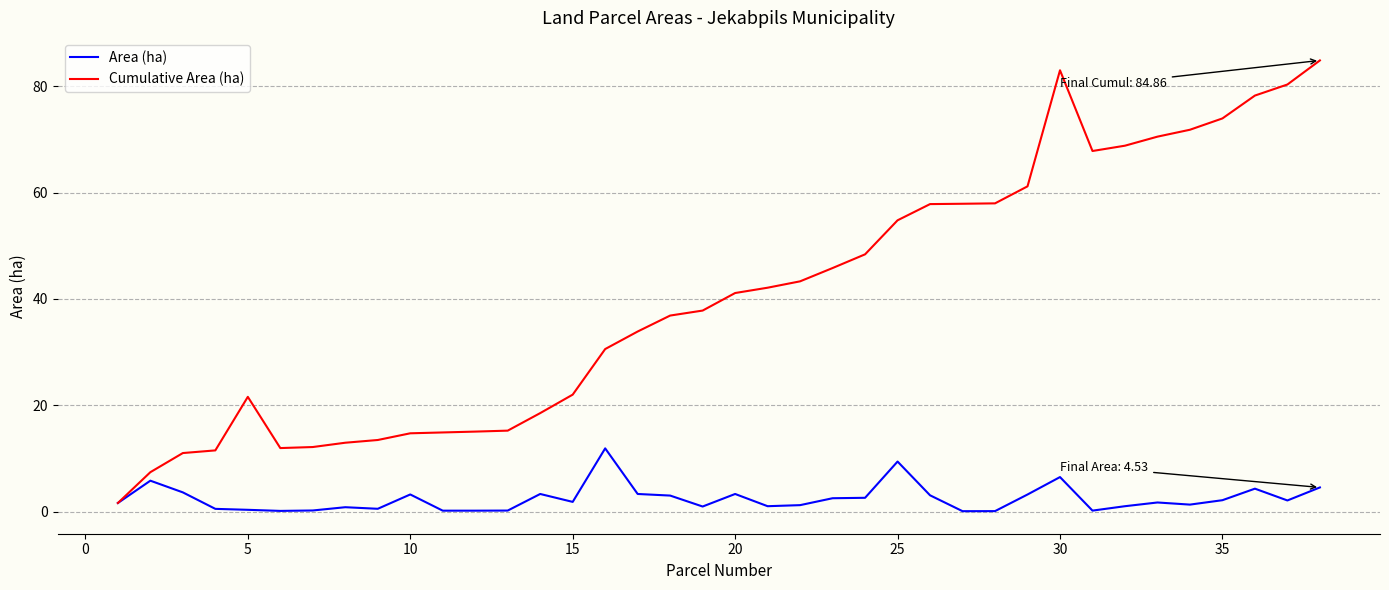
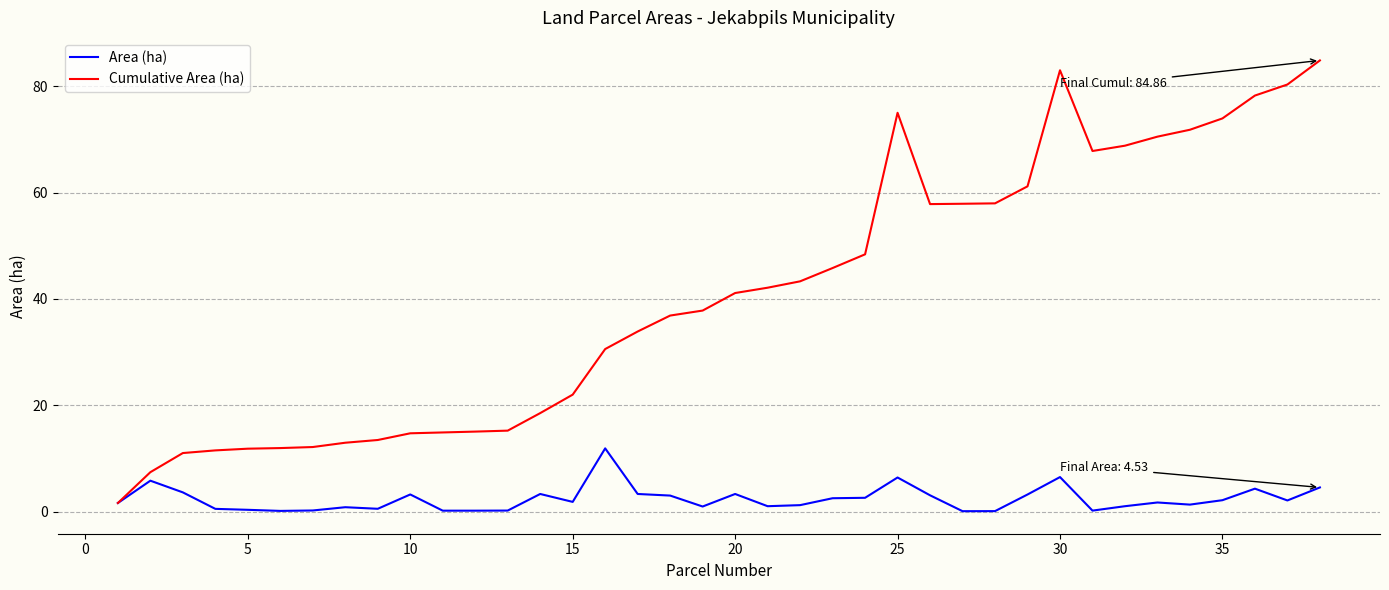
  {
    "Area (ha)": {
      "5": 0,
      "10": 3,
      "15": 2,
      "20": 3,
-     "25": 9,
+     "25": 6,
      "35": 2
    },
    "Cumulative Area (ha)": {
-     "5": 22,
+     "5": 12,
      "10": 15,
      "15": 22,
      "20": 41,
-     "25": 55,
+     "25": 75,
      "35": 74
    }
  }
